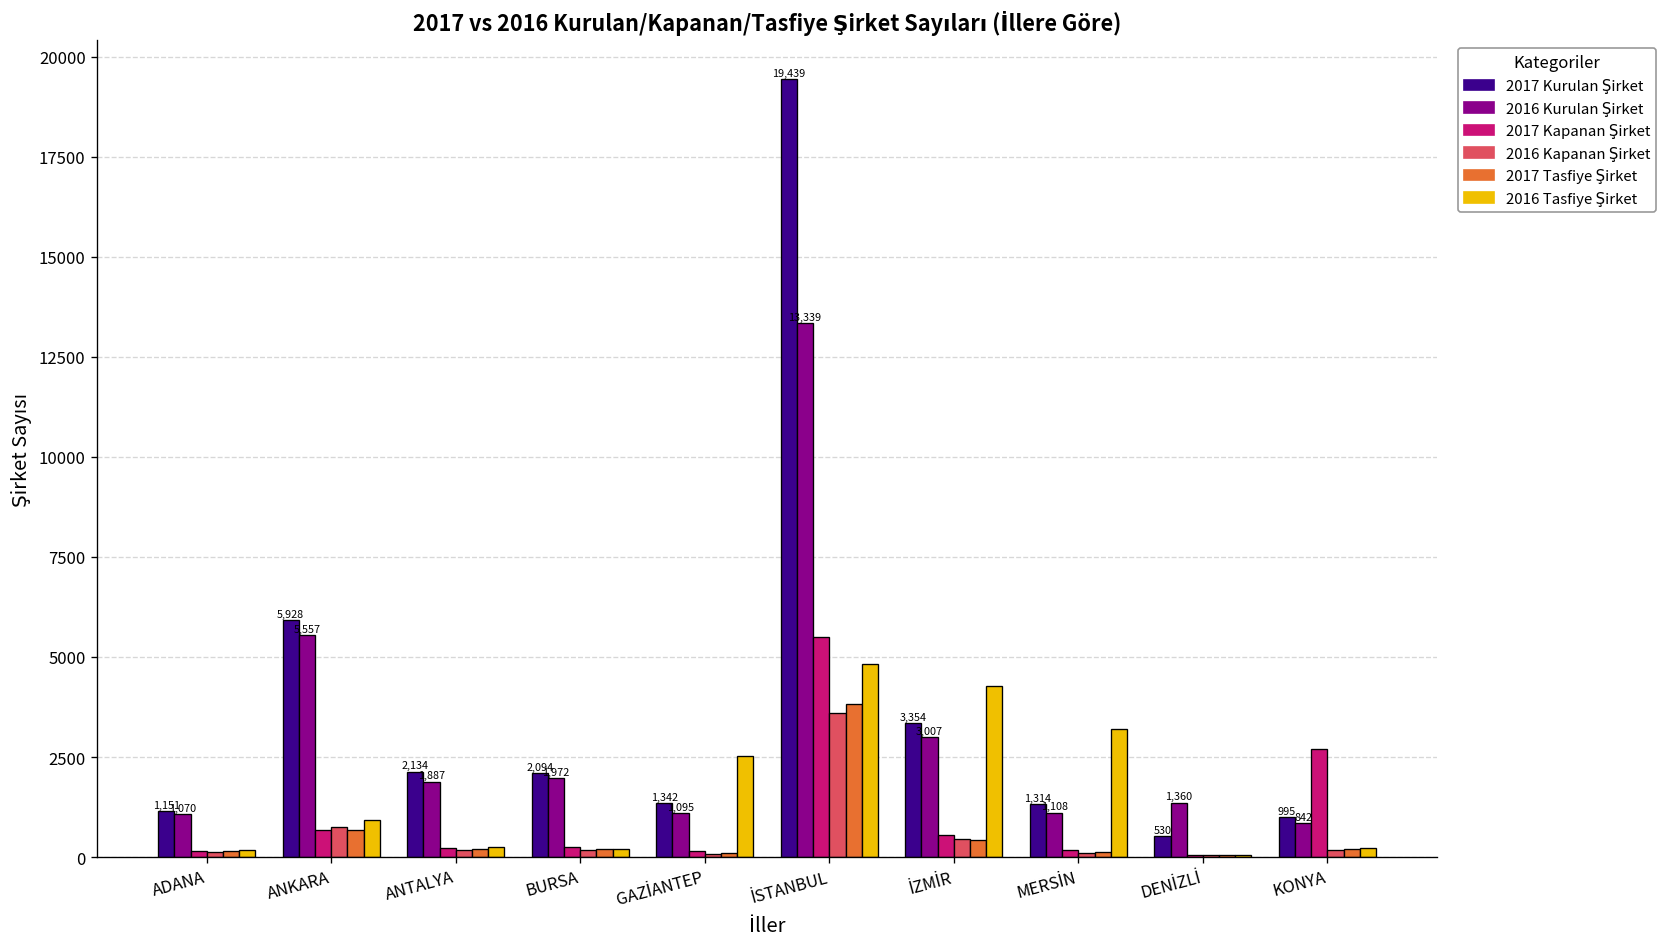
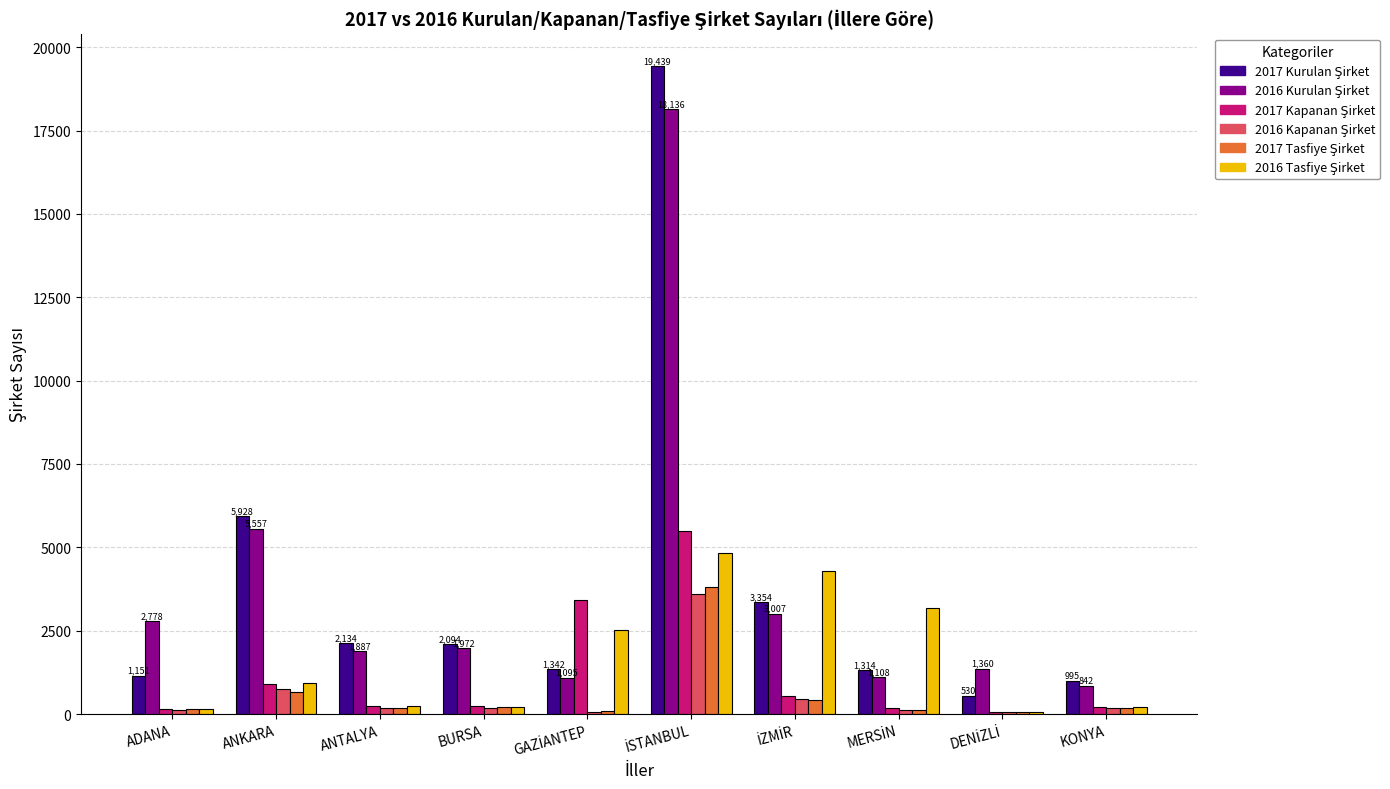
  {
    "2017 Kurulan Şirket": {
      "ANKARA": "5,928",
      "ANTALYA": "2,134",
      "GAZİANTEP": "1,342",
      "İSTANBUL": "19,439",
      "İZMİR": "3,354",
      "MERSİN": "1,314",
      "DENİZLİ": "530",
      "KONYA": "995"
    },
    "2016 Kurulan Şirket": {
-     "ADANA": "1,070",
+     "ADANA": "2,778",
      "ANKARA": "5,557",
      "ANTALYA": "1,887",
      "GAZİANTEP": "1,095",
-     "İSTANBUL": "13,339",
+     "İSTANBUL": "18,136",
      "İZMİR": "3,007",
      "MERSİN": "1,108",
      "DENİZLİ": "1,360",
      "KONYA": "842"
    },
    "2017 Kapanan Şirket": {
      "ADANA": "200",
-     "ANKARA": "700",
+     "ANKARA": "900",
      "ANTALYA": "200",
      "BURSA": "200",
-     "GAZİANTEP": "100",
+     "GAZİANTEP": "3400",
      "İSTANBUL": "5500",
      "İZMİR": "600",
      "MERSİN": "200",
-     "KONYA": "2700"
+     "KONYA": "200"
    },
    "2016 Tasfiye Şirket": {
      "ADANA": "200",
      "ANKARA": "900",
      "ANTALYA": "200",
      "BURSA": "200",
      "GAZİANTEP": "2500",
      "İSTANBUL": "4800",
      "İZMİR": "4300",
      "MERSİN": "3200",
      "KONYA": "200"
    }
  }
